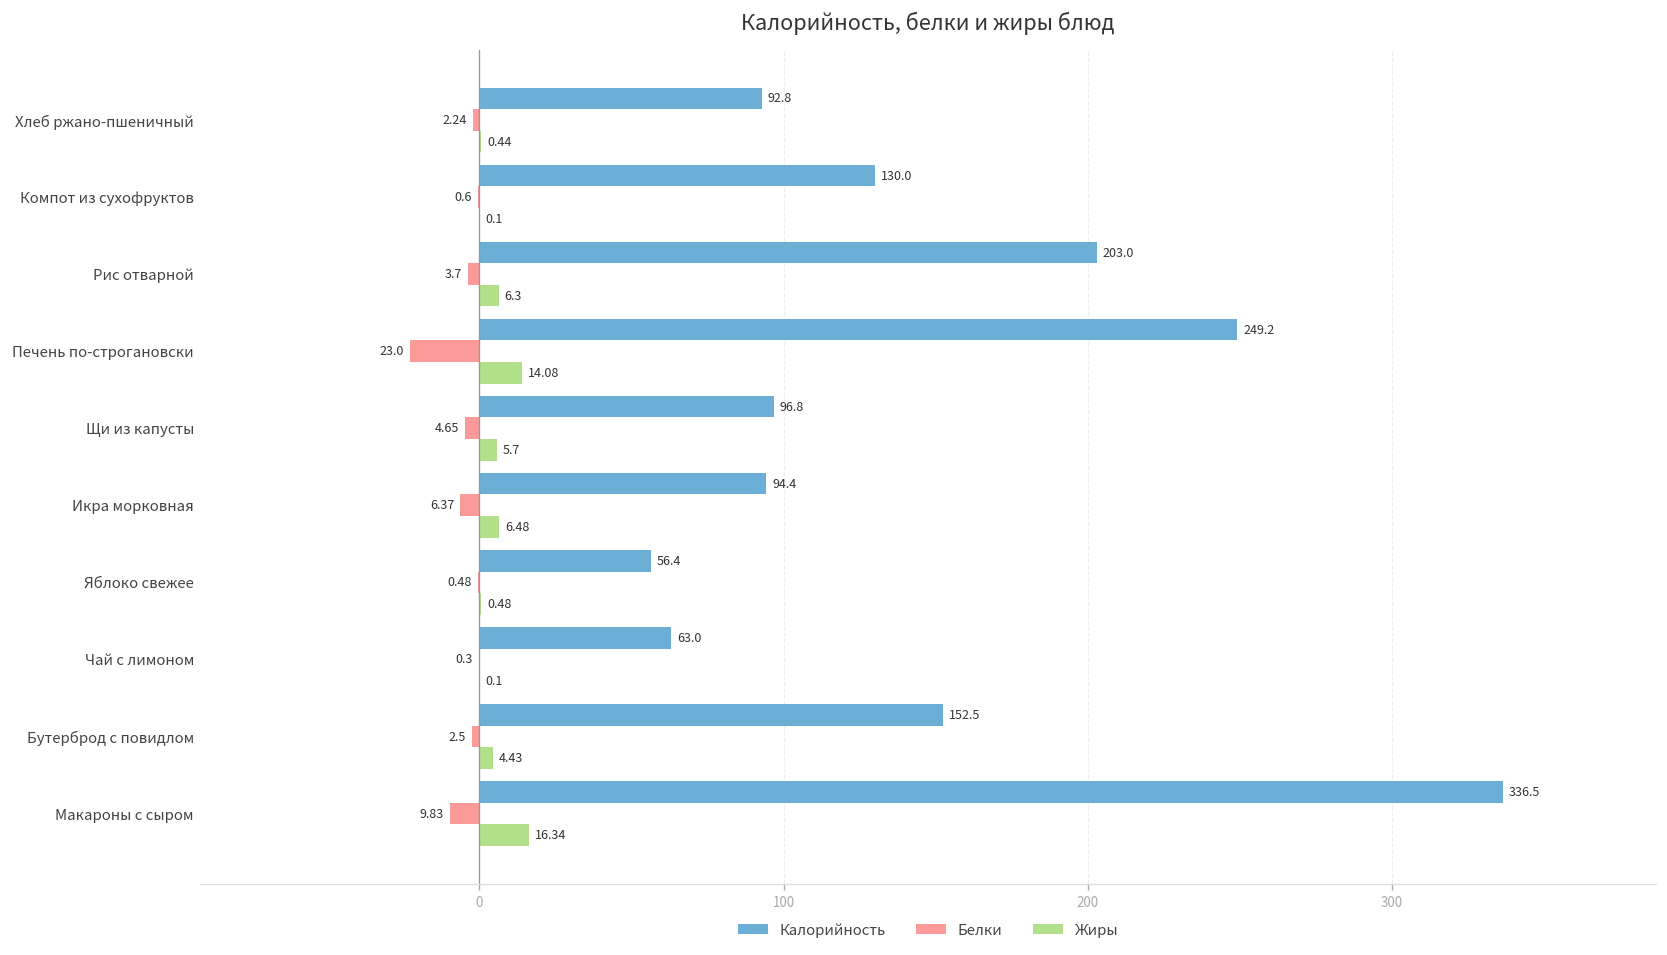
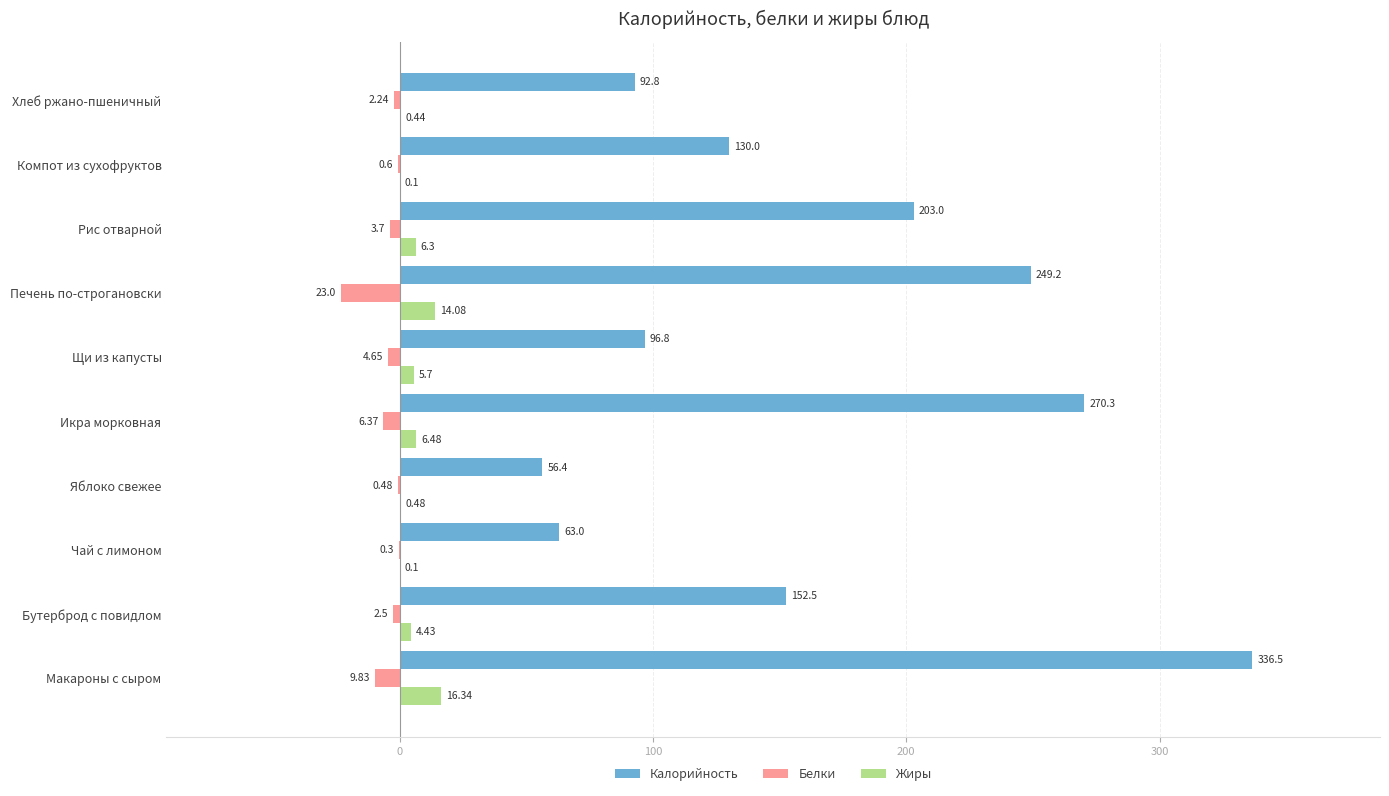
  {
    "Калорийность": {
      "Хлеб ржано-пшеничный": 92.8,
      "Компот из сухофруктов": 130.0,
      "Рис отварной": 203.0,
      "Печень по-строгановски": 249.2,
      "Щи из капусты": 96.8,
-     "Икра морковная": 94.4,
+     "Икра морковная": 270.3,
      "Яблоко свежее": 56.4,
      "Чай с лимоном": 63.0,
      "Бутерброд с повидлом": 152.5,
      "Макароны с сыром": 336.5
    },
    "Жиры": {
      "Хлеб ржано-пшеничный": 0.44,
      "Компот из сухофруктов": 0.1,
      "Рис отварной": 6.3,
      "Печень по-строгановски": 14.08,
      "Щи из капусты": 5.7,
      "Икра морковная": 6.48,
      "Яблоко свежее": 0.48,
      "Чай с лимоном": 0.1,
      "Бутерброд с повидлом": 4.43,
      "Макароны с сыром": 16.34
    }
  }
